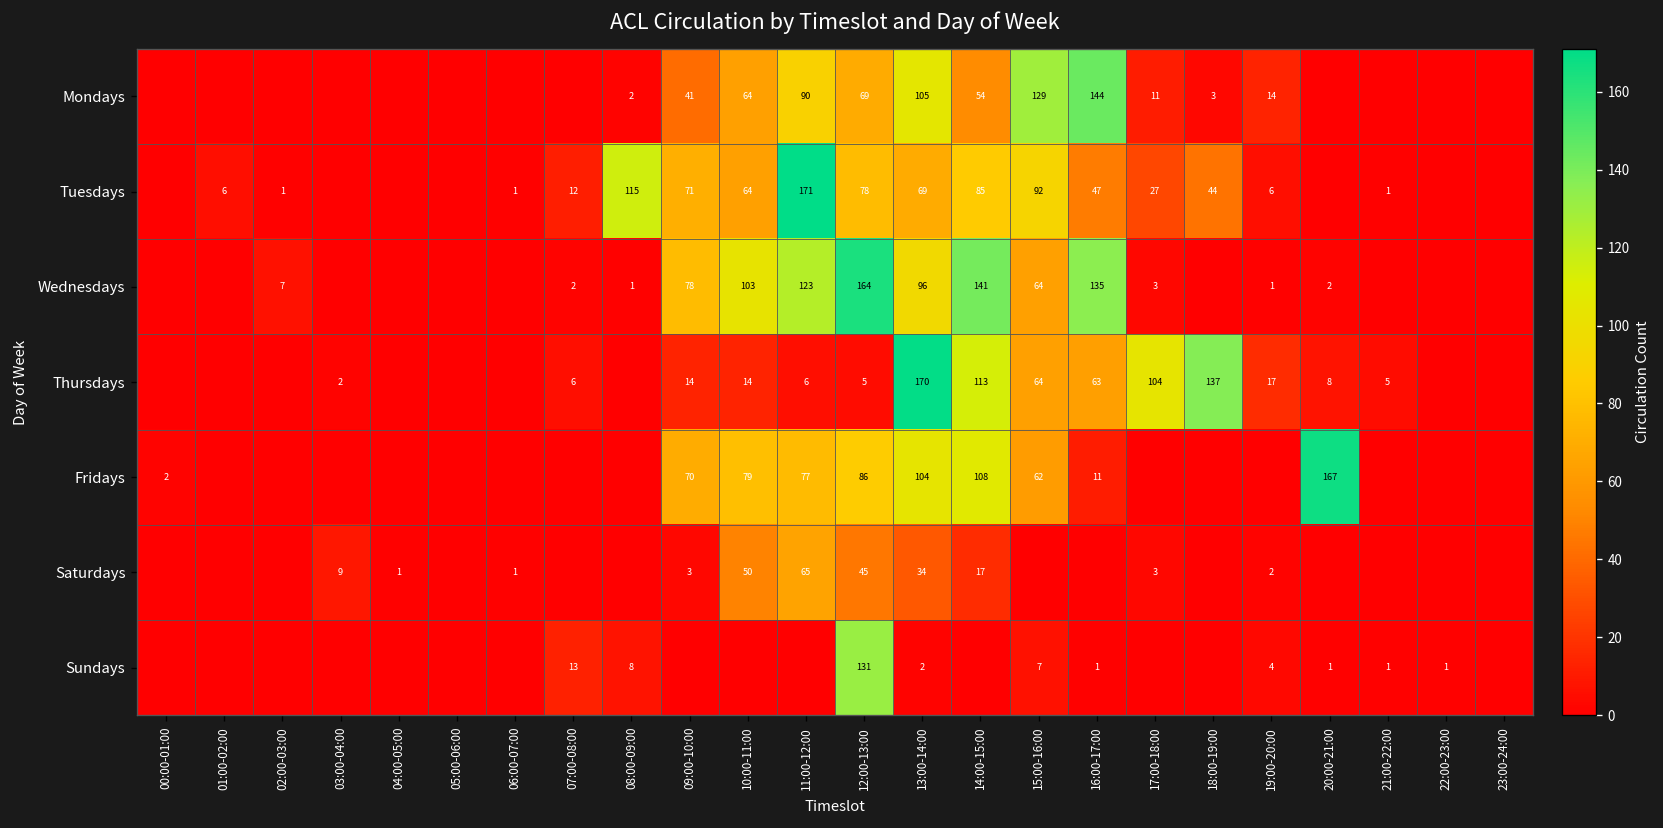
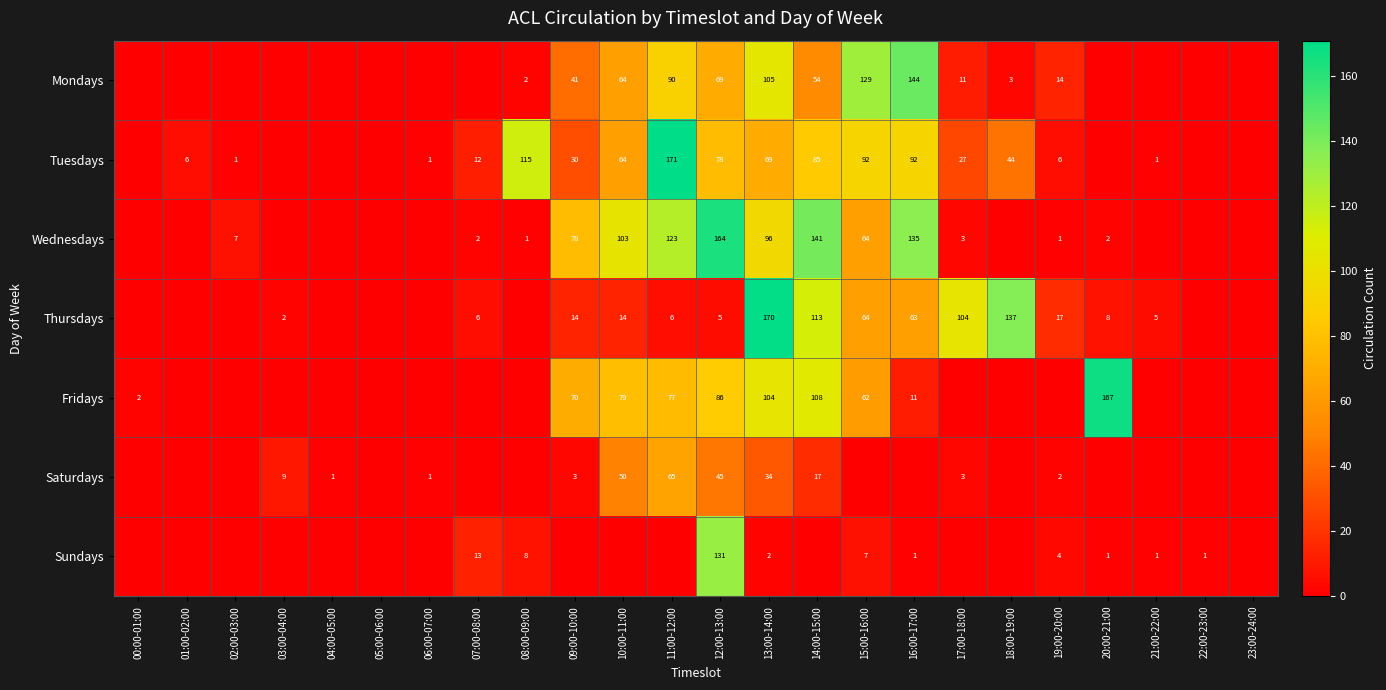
  {
    "Mondays": {
      "08:00-09:00": 2,
      "09:00-10:00": 41,
      "10:00-11:00": 64,
      "11:00-12:00": 90,
      "12:00-13:00": 69,
      "13:00-14:00": 105,
      "14:00-15:00": 54,
      "15:00-16:00": 129,
      "16:00-17:00": 144,
      "17:00-18:00": 11,
      "18:00-19:00": 3,
      "19:00-20:00": 14
    },
    "Tuesdays": {
      "01:00-02:00": 6,
      "02:00-03:00": 1,
      "06:00-07:00": 1,
      "07:00-08:00": 12,
      "08:00-09:00": 115,
-     "09:00-10:00": 71,
+     "09:00-10:00": 30,
      "10:00-11:00": 64,
      "11:00-12:00": 171,
      "12:00-13:00": 78,
      "13:00-14:00": 69,
      "14:00-15:00": 85,
      "15:00-16:00": 92,
-     "16:00-17:00": 47,
+     "16:00-17:00": 92,
      "17:00-18:00": 27,
      "18:00-19:00": 44,
      "19:00-20:00": 6,
      "21:00-22:00": 1
    },
    "Wednesdays": {
      "02:00-03:00": 7,
      "07:00-08:00": 2,
      "08:00-09:00": 1,
      "09:00-10:00": 78,
      "10:00-11:00": 103,
      "11:00-12:00": 123,
      "12:00-13:00": 164,
      "13:00-14:00": 96,
      "14:00-15:00": 141,
      "15:00-16:00": 64,
      "16:00-17:00": 135,
      "17:00-18:00": 3,
      "19:00-20:00": 1,
      "20:00-21:00": 2
    },
    "Thursdays": {
      "03:00-04:00": 2,
      "07:00-08:00": 6,
      "09:00-10:00": 14,
      "10:00-11:00": 14,
      "11:00-12:00": 6,
      "12:00-13:00": 5,
      "13:00-14:00": 170,
      "14:00-15:00": 113,
      "15:00-16:00": 64,
      "16:00-17:00": 63,
      "17:00-18:00": 104,
      "18:00-19:00": 137,
      "19:00-20:00": 17,
      "20:00-21:00": 8,
      "21:00-22:00": 5
    },
    "Fridays": {
      "00:00-01:00": 2,
      "09:00-10:00": 70,
      "10:00-11:00": 79,
      "11:00-12:00": 77,
      "12:00-13:00": 86,
      "13:00-14:00": 104,
      "14:00-15:00": 108,
      "15:00-16:00": 62,
      "16:00-17:00": 11,
      "20:00-21:00": 167
    },
    "Saturdays": {
      "03:00-04:00": 9,
      "04:00-05:00": 1,
      "06:00-07:00": 1,
      "09:00-10:00": 3,
      "10:00-11:00": 50,
      "11:00-12:00": 65,
      "12:00-13:00": 45,
      "13:00-14:00": 34,
      "14:00-15:00": 17,
      "17:00-18:00": 3,
      "19:00-20:00": 2
    },
    "Sundays": {
      "07:00-08:00": 13,
      "08:00-09:00": 8,
      "12:00-13:00": 131,
      "13:00-14:00": 2,
      "15:00-16:00": 7,
      "16:00-17:00": 1,
      "19:00-20:00": 4,
      "20:00-21:00": 1,
      "21:00-22:00": 1,
      "22:00-23:00": 1
    }
  }
